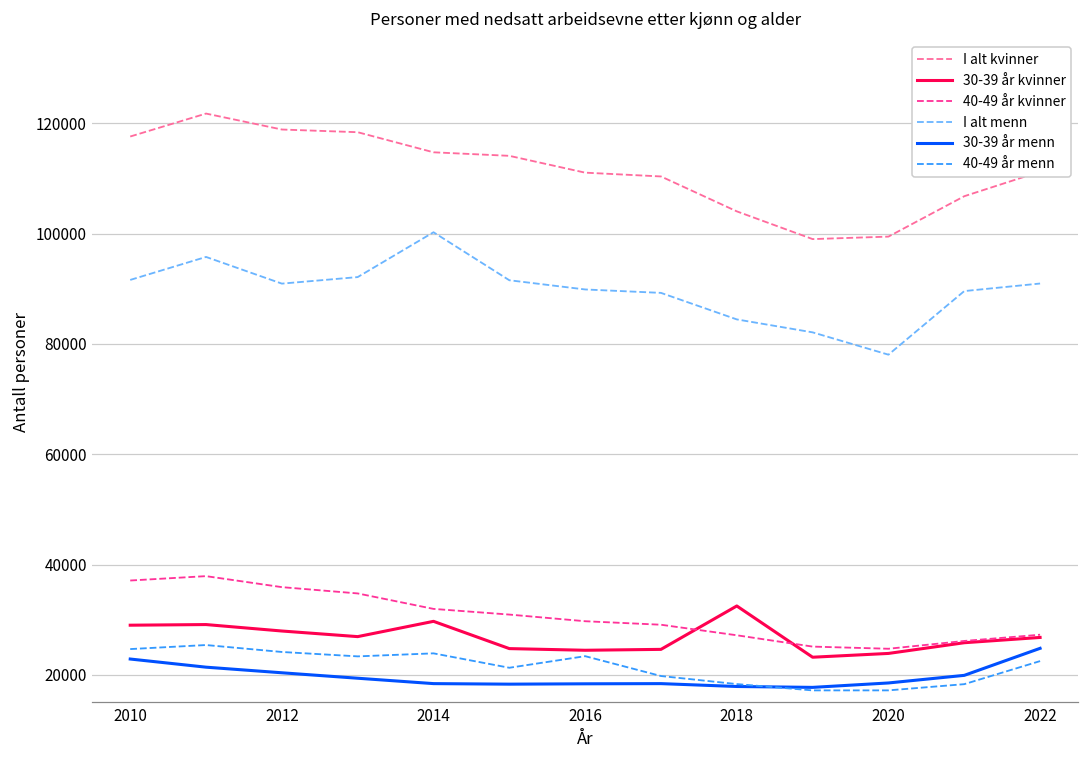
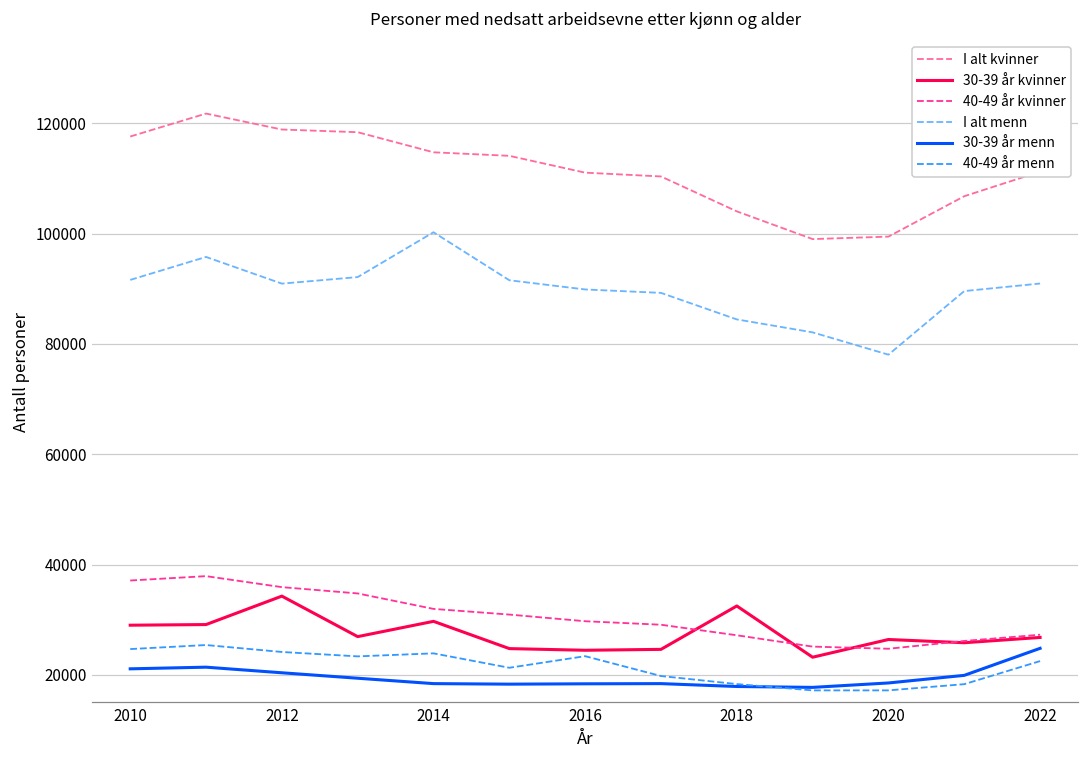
  {
    "30-39 år kvinner": {
      "2010": 29000,
-     "2012": 28000,
+     "2012": 34000,
      "2014": 30000,
      "2016": 24000,
      "2018": 32000,
-     "2020": 24000
+     "2020": 26000
    },
    "I alt menn": {
      "2010": 92000,
      "2012": 91000,
      "2014": 100000,
      "2016": 90000,
      "2018": 84000,
      "2020": 78000,
      "2022": 91000
    },
    "30-39 år menn": {
-     "2010": 23000,
+     "2010": 21000,
      "2012": 20000,
      "2014": 18000,
      "2016": 18000,
      "2020": 19000,
      "2022": 25000
    },
    "40-49 år menn": {
      "2010": 25000,
      "2012": 24000,
      "2014": 24000,
      "2016": 23000,
      "2020": 17000,
      "2022": 22000
    }
  }
